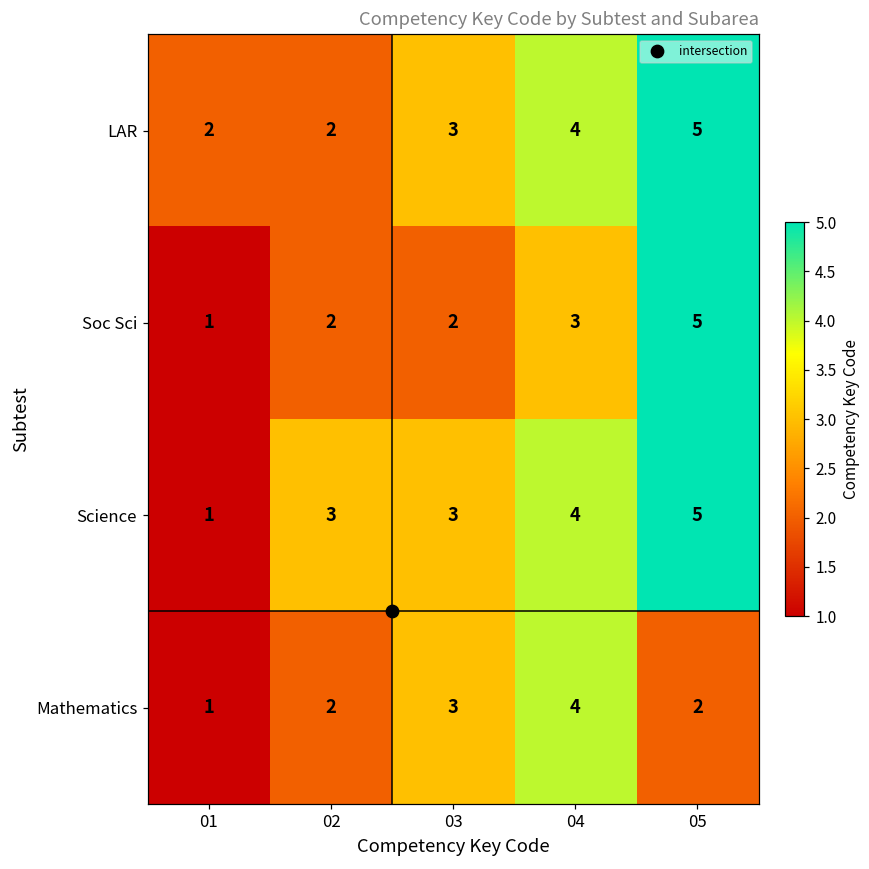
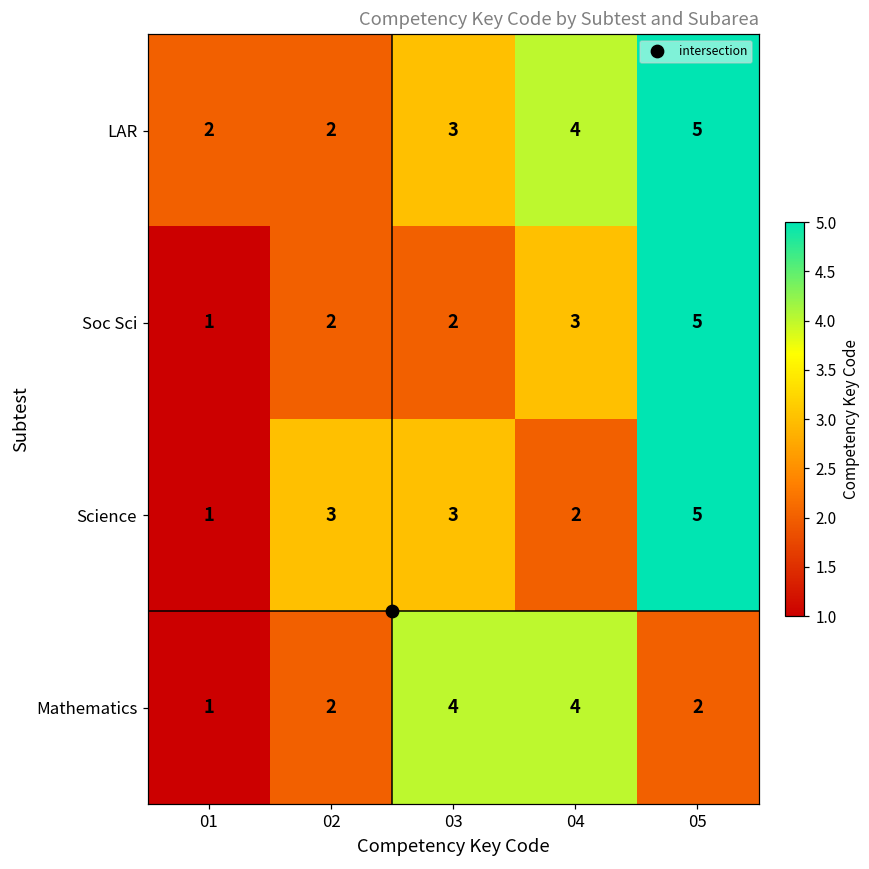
  {
    "LAR": {
      "01": 2,
      "02": 2,
      "03": 3,
      "04": 4,
      "05": 5
    },
    "Soc Sci": {
      "01": 1,
      "02": 2,
      "03": 2,
      "04": 3,
      "05": 5
    },
    "Science": {
      "01": 1,
      "02": 3,
      "03": 3,
-     "04": 4,
+     "04": 2,
      "05": 5
    },
    "Mathematics": {
      "01": 1,
      "02": 2,
-     "03": 3,
+     "03": 4,
      "04": 4,
      "05": 2
    }
  }
